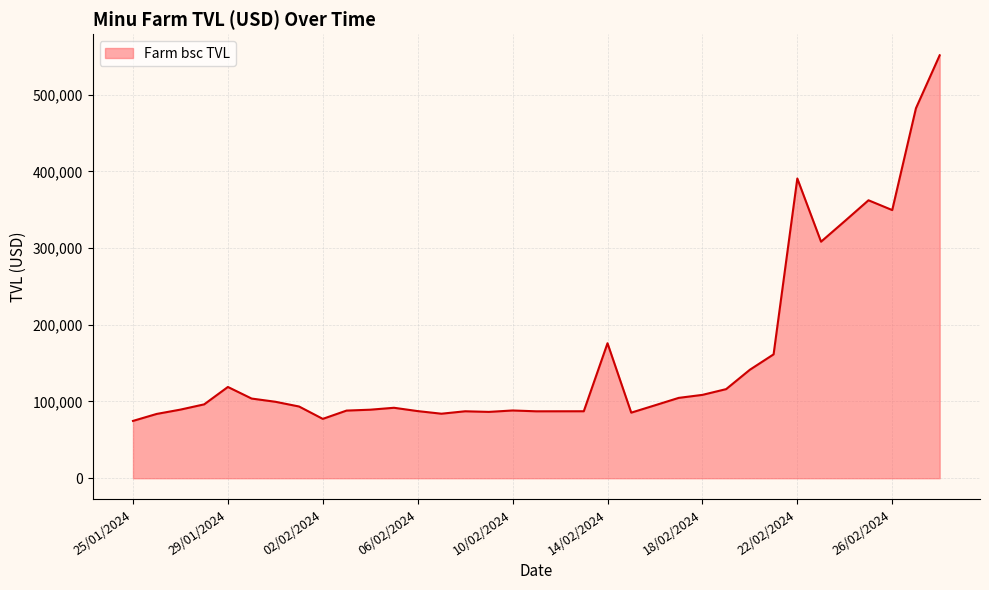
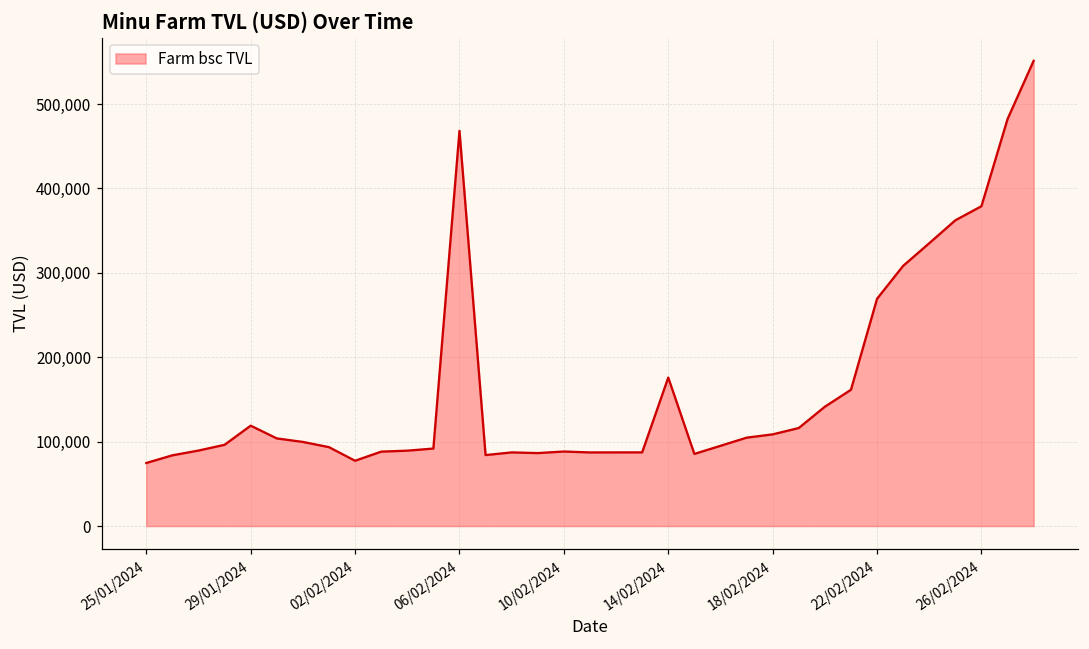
  {
    "25/01/2024": "70,000",
    "29/01/2024": "120,000",
    "02/02/2024": "80,000",
-   "06/02/2024": "90,000",
+   "06/02/2024": "470,000",
    "10/02/2024": "90,000",
    "14/02/2024": "180,000",
    "18/02/2024": "110,000",
-   "22/02/2024": "390,000",
-   "26/02/2024": "350,000"
+   "22/02/2024": "270,000",
+   "26/02/2024": "380,000"
  }
